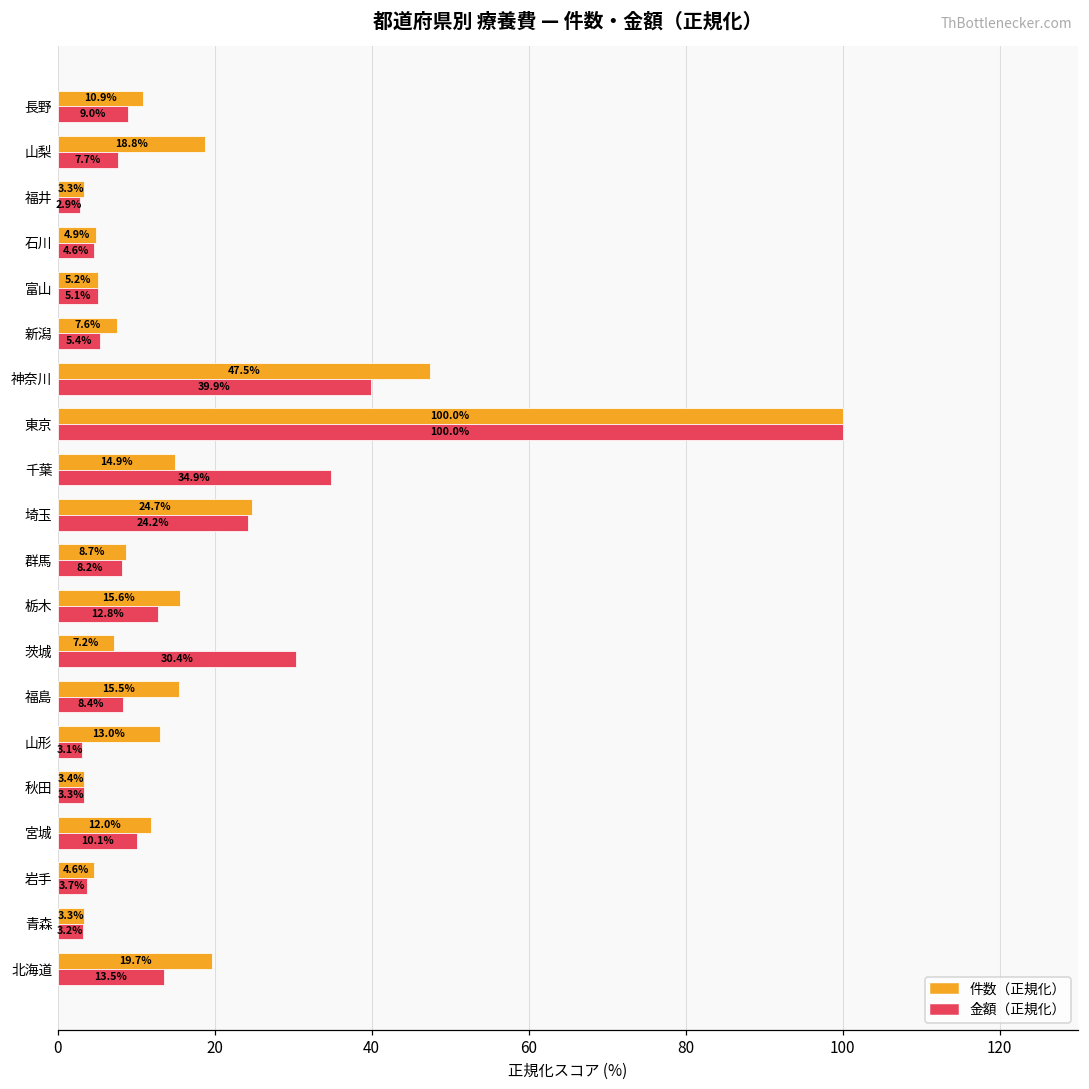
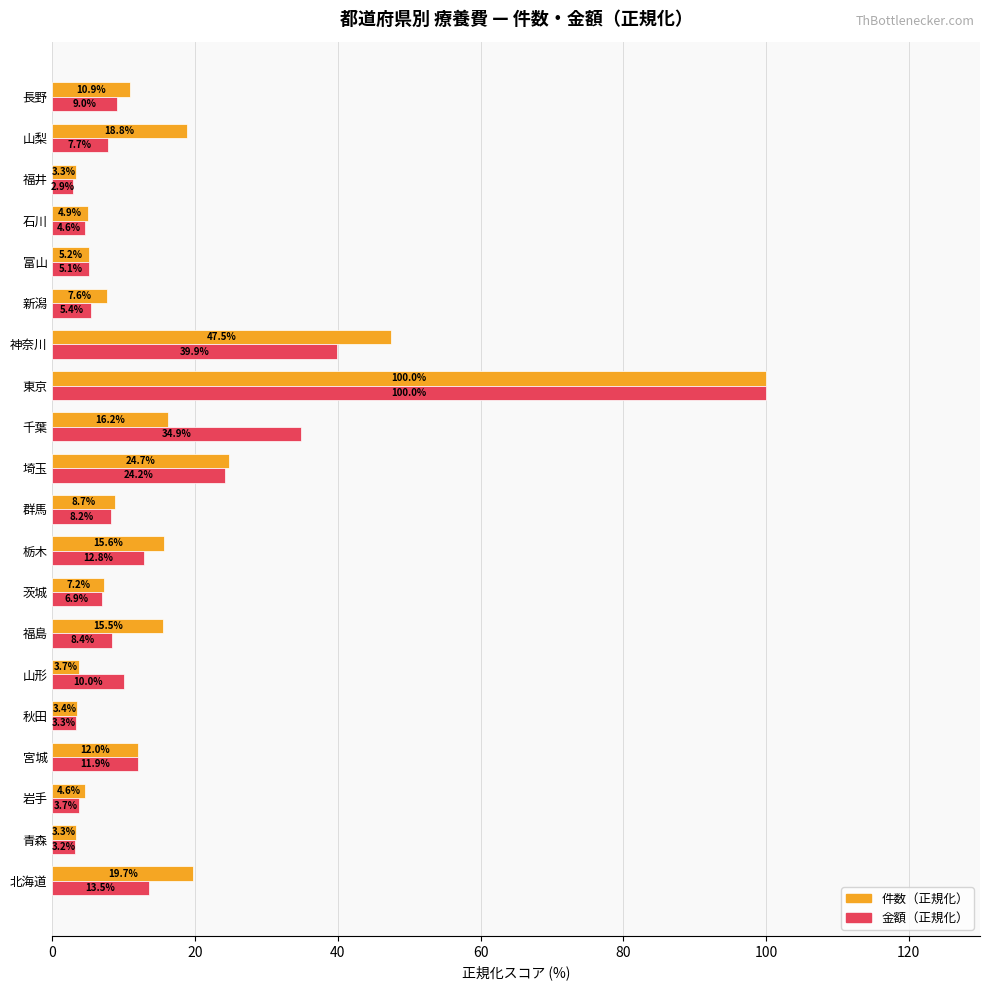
  {
    "件数（正規化）": {
      "長野": "10.9%",
      "山梨": "18.8%",
      "福井": "3.3%",
      "石川": "4.9%",
      "富山": "5.2%",
      "新潟": "7.6%",
      "神奈川": "47.5%",
      "東京": "100.0%",
-     "千葉": "14.9%",
+     "千葉": "16.2%",
      "埼玉": "24.7%",
      "群馬": "8.7%",
      "栃木": "15.6%",
      "茨城": "7.2%",
      "福島": "15.5%",
-     "山形": "13.0%",
+     "山形": "3.7%",
      "秋田": "3.4%",
      "宮城": "12.0%",
      "岩手": "4.6%",
      "青森": "3.3%",
      "北海道": "19.7%"
    },
    "金額（正規化）": {
      "長野": "9.0%",
      "山梨": "7.7%",
      "福井": "2.9%",
      "石川": "4.6%",
      "富山": "5.1%",
      "新潟": "5.4%",
      "神奈川": "39.9%",
      "東京": "100.0%",
      "千葉": "34.9%",
      "埼玉": "24.2%",
      "群馬": "8.2%",
      "栃木": "12.8%",
-     "茨城": "30.4%",
+     "茨城": "6.9%",
      "福島": "8.4%",
-     "山形": "3.1%",
+     "山形": "10.0%",
      "秋田": "3.3%",
-     "宮城": "10.1%",
+     "宮城": "11.9%",
      "岩手": "3.7%",
      "青森": "3.2%",
      "北海道": "13.5%"
    }
  }
